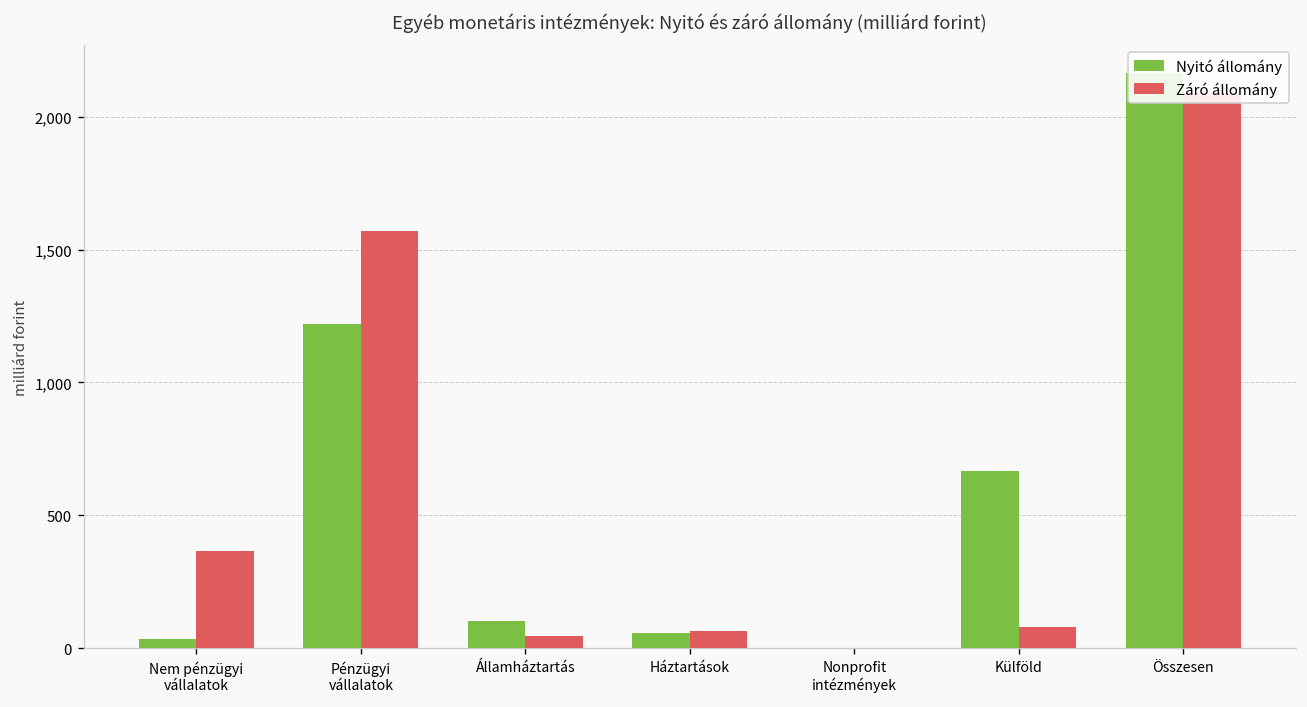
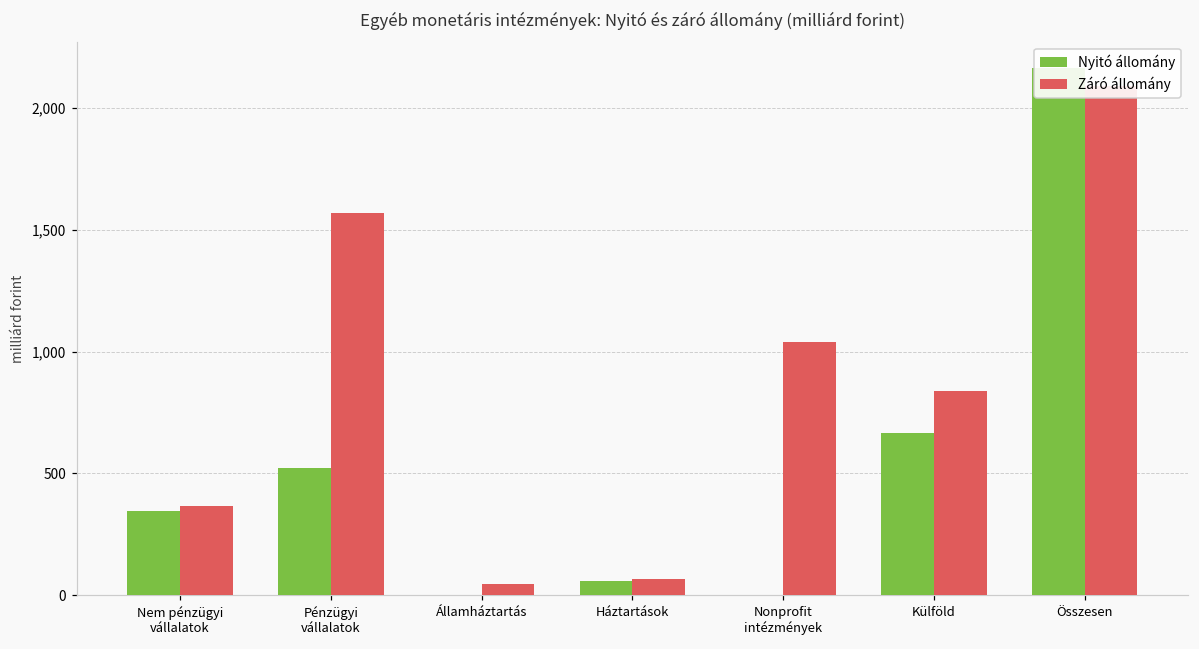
  {
    "Nyitó állomány": {
-     "Nem pénzügyi vállalatok": "30",
-     "Pénzügyi vállalatok": "1,220",
-     "Államháztartás": "100",
+     "Nem pénzügyi vállalatok": "350",
+     "Pénzügyi vállalatok": "520",
+     "Államháztartás": "0",
      "Háztartások": "60",
      "Külföld": "670"
    },
    "Záró állomány": {
      "Nem pénzügyi vállalatok": "360",
      "Pénzügyi vállalatok": "1,570",
      "Államháztartás": "50",
      "Háztartások": "70",
-     "Nonprofit intézmények": "0",
-     "Külföld": "80"
+     "Nonprofit intézmények": "1,040",
+     "Külföld": "840"
    }
  }
